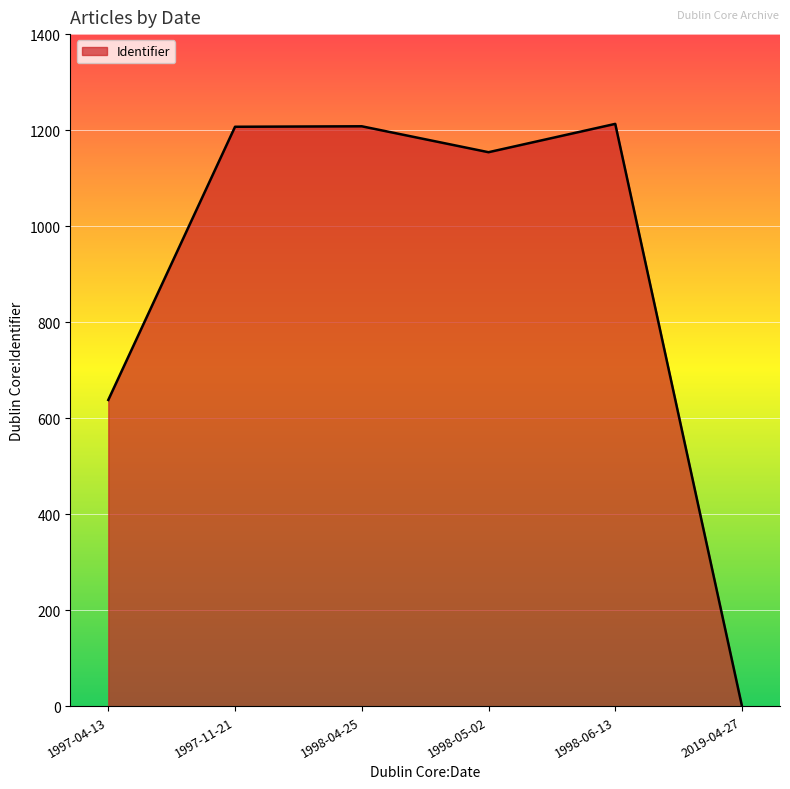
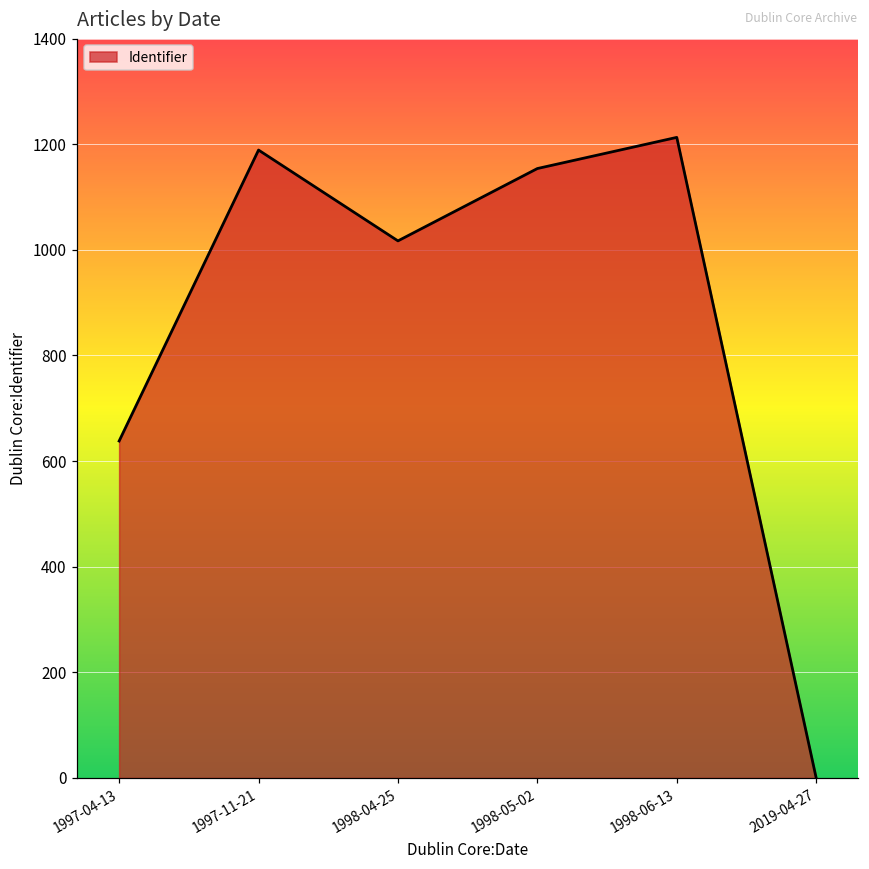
  {
    "1997-04-13": 640,
-   "1997-11-21": 1210,
-   "1998-04-25": 1210,
+   "1997-11-21": 1190,
+   "1998-04-25": 1020,
    "1998-05-02": 1150,
    "1998-06-13": 1210,
    "2019-04-27": 0
  }
